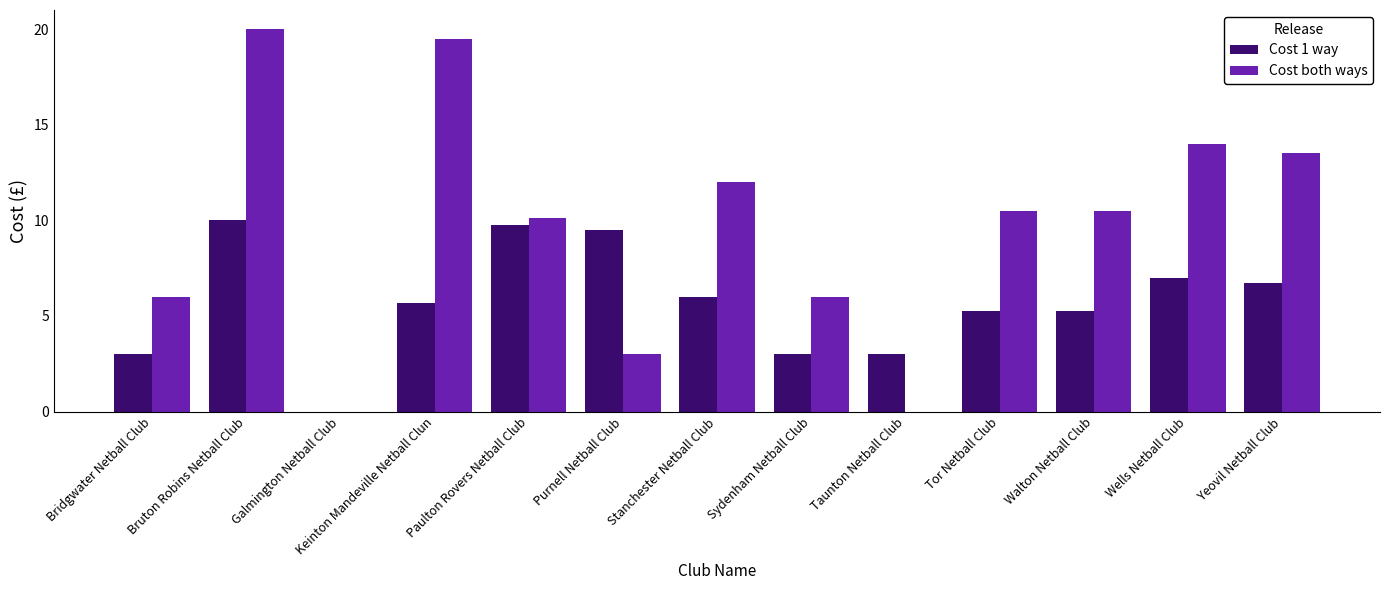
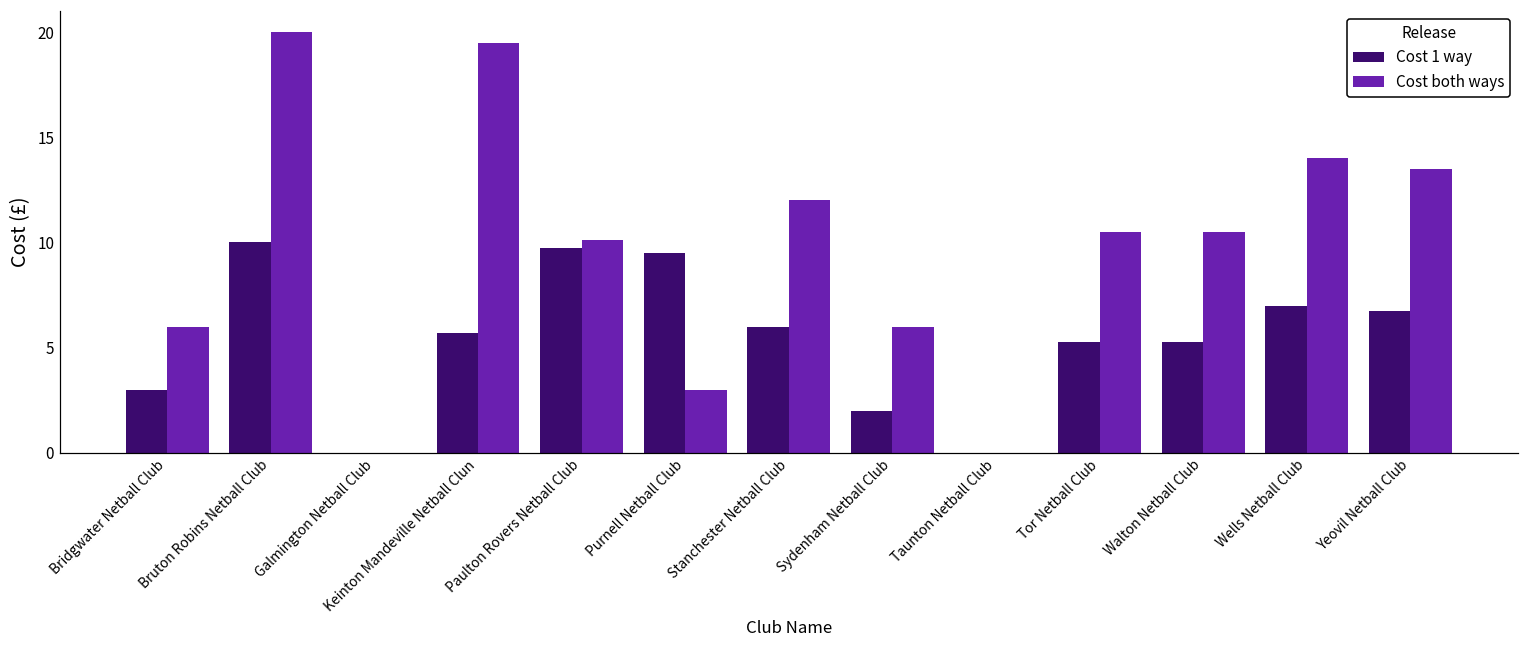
  {
    "Cost 1 way": {
      "Bridgwater Netball Club": 3,
      "Bruton Robins Netball Club": 10,
      "Galmington Netball Club": 0,
      "Keinton Mandeville Netball Clun": 5.7,
      "Paulton Rovers Netball Club": 9.8,
      "Purnell Netball Club": 9.5,
      "Stanchester Netball Club": 6,
-     "Sydenham Netball Club": 3,
-     "Taunton Netball Club": 3,
+     "Sydenham Netball Club": 2,
+     "Taunton Netball Club": 0,
      "Tor Netball Club": 5.3,
      "Walton Netball Club": 5.3,
      "Wells Netball Club": 7,
      "Yeovil Netball Club": 6.8
    },
    "Cost both ways": {
      "Bridgwater Netball Club": 6,
      "Bruton Robins Netball Club": 20,
      "Galmington Netball Club": 0,
      "Keinton Mandeville Netball Clun": 19.5,
      "Paulton Rovers Netball Club": 10,
      "Purnell Netball Club": 3,
      "Stanchester Netball Club": 12,
      "Sydenham Netball Club": 6,
      "Taunton Netball Club": 0,
      "Tor Netball Club": 10.5,
      "Walton Netball Club": 10.5,
      "Wells Netball Club": 14,
      "Yeovil Netball Club": 13.5
    }
  }
